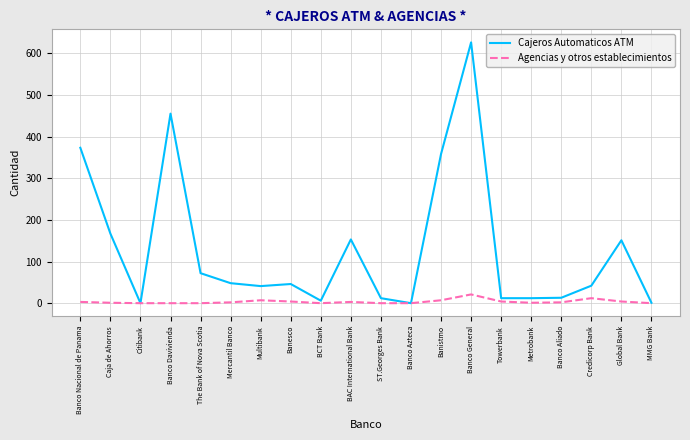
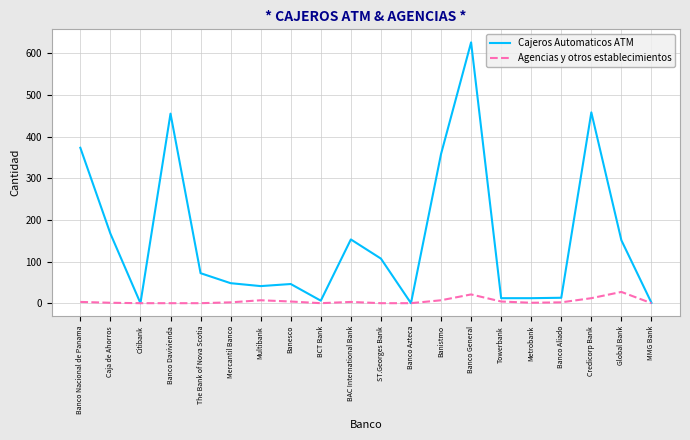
  {
    "Cajeros Automaticos ATM": {
      "Banco Nacional de Panama": 370,
      "Caja de Ahorros": 170,
      "Banco Davivienda": 460,
      "The Bank of Nova Scotia": 70,
      "Mercantil Banco": 50,
      "Multibank": 40,
      "Banesco": 50,
      "BAC International Bank": 150,
-     "ST.Georges Bank": 10,
+     "ST.Georges Bank": 110,
      "Banistmo": 360,
      "Banco General": 630,
      "Towerbank": 10,
      "Metrobank": 10,
      "Banco Aliado": 10,
-     "Credicorp Bank": 40,
+     "Credicorp Bank": 460,
      "Global Bank": 150
    },
    "Agencias y otros establecimientos": {
      "Banco Nacional de Panama": 0,
      "Caja de Ahorros": 0,
      "Banco Davivienda": 0,
      "The Bank of Nova Scotia": 0,
      "Mercantil Banco": 0,
      "Multibank": 10,
      "Banesco": 0,
      "BAC International Bank": 0,
      "ST.Georges Bank": 0,
      "Banistmo": 10,
      "Banco General": 20,
      "Towerbank": 0,
      "Metrobank": 0,
      "Banco Aliado": 0,
      "Credicorp Bank": 10,
-     "Global Bank": 0
+     "Global Bank": 30
    }
  }
